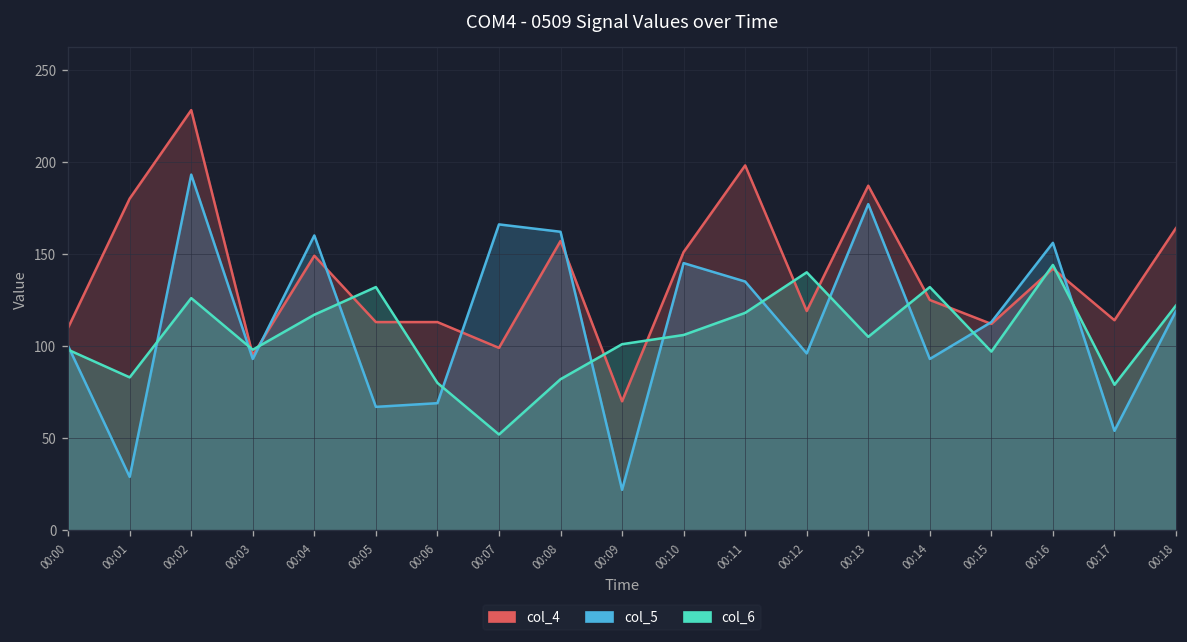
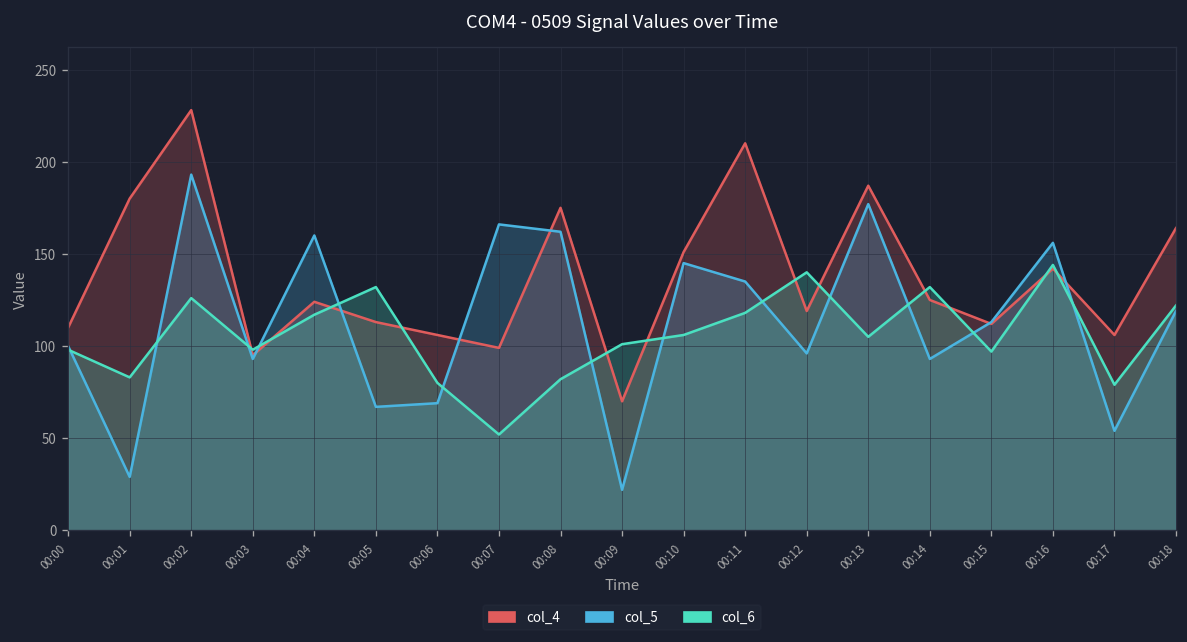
  {
    "col_4": {
      "00:00": 110,
      "00:01": 180,
      "00:02": 228,
      "00:03": 95,
-     "00:04": 149,
+     "00:04": 124,
      "00:05": 113,
-     "00:06": 113,
+     "00:06": 106,
      "00:07": 99,
-     "00:08": 157,
+     "00:08": 175,
      "00:09": 70,
      "00:10": 151,
-     "00:11": 198,
+     "00:11": 210,
      "00:12": 119,
      "00:13": 187,
      "00:14": 125,
      "00:16": 142,
-     "00:17": 114,
+     "00:17": 106,
      "00:18": 164
    }
  }
